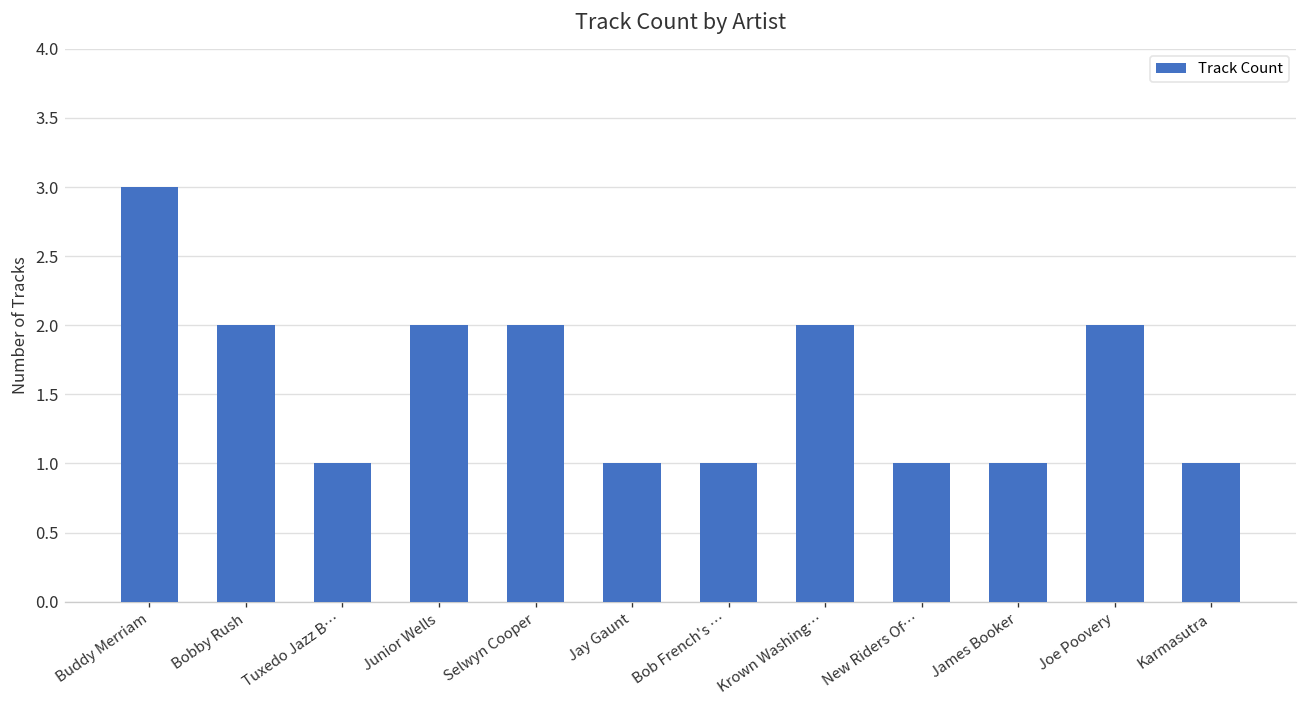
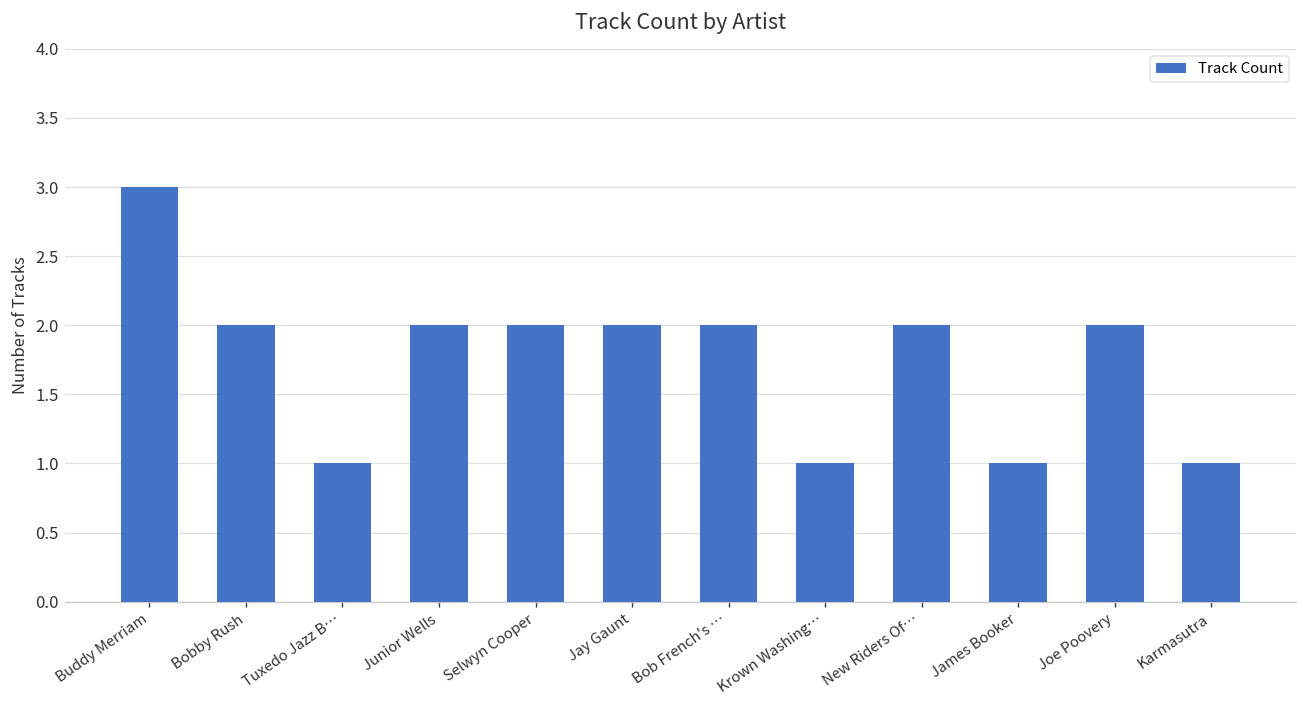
  {
    "Buddy Merriam": 3,
    "Bobby Rush": 2,
    "Tuxedo Jazz B…": 1,
    "Junior Wells": 2,
    "Selwyn Cooper": 2,
-   "Jay Gaunt": 1,
-   "Bob French's …": 1,
-   "Krown Washing…": 2,
-   "New Riders Of…": 1,
+   "Jay Gaunt": 2,
+   "Bob French's …": 2,
+   "Krown Washing…": 1,
+   "New Riders Of…": 2,
    "James Booker": 1,
    "Joe Poovery": 2,
    "Karmasutra": 1
  }
